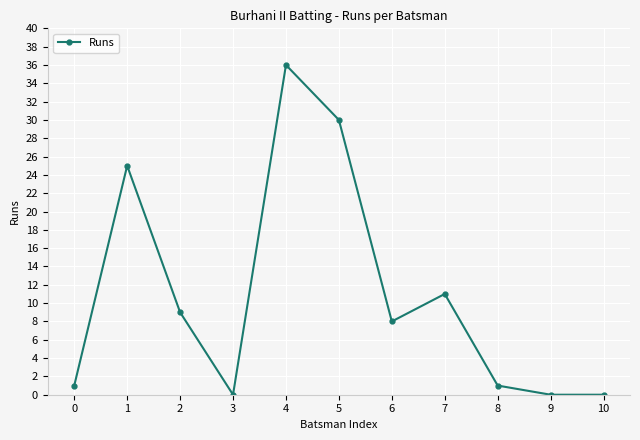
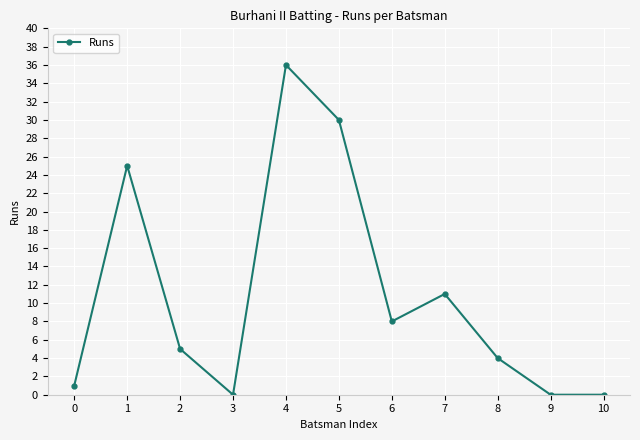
  {
    "0": 1,
    "1": 25,
-   "2": 9,
+   "2": 5,
    "3": 0,
    "4": 36,
    "5": 30,
    "6": 8,
    "7": 11,
-   "8": 1,
+   "8": 4,
    "9": 0,
    "10": 0
  }
